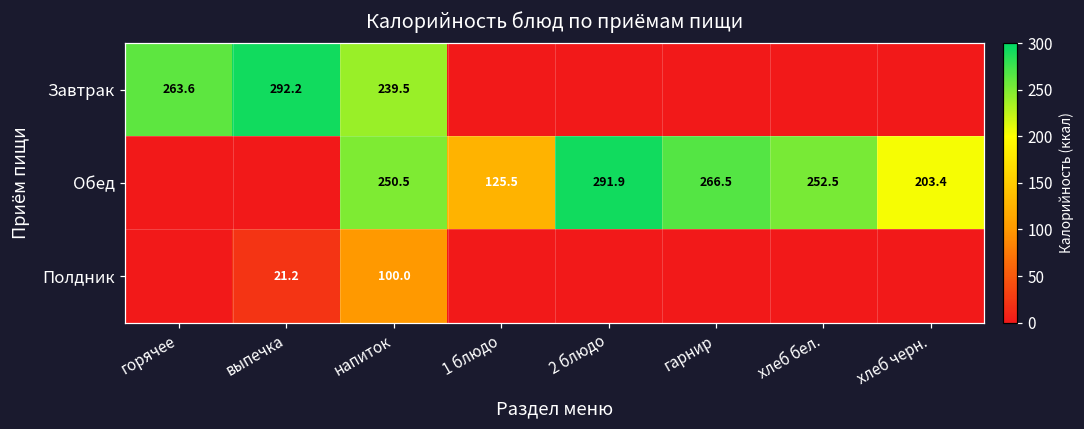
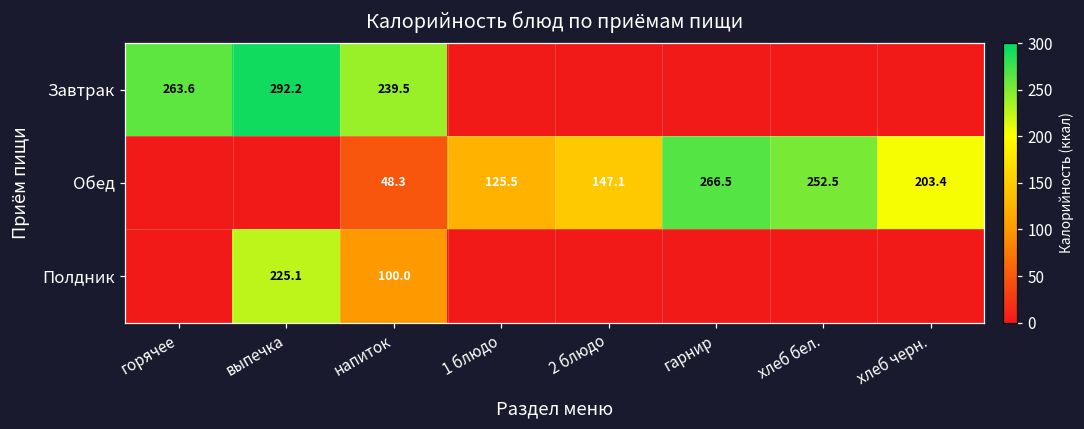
  {
    "Завтрак": {
      "горячее": 263.6,
      "выпечка": 292.2,
      "напиток": 239.5
    },
    "Обед": {
-     "напиток": 250.5,
+     "напиток": 48.3,
      "1 блюдо": 125.5,
-     "2 блюдо": 291.9,
+     "2 блюдо": 147.1,
      "гарнир": 266.5,
      "хлеб бел.": 252.5,
      "хлеб черн.": 203.4
    },
    "Полдник": {
-     "выпечка": 21.2,
+     "выпечка": 225.1,
      "напиток": 100.0
    }
  }
